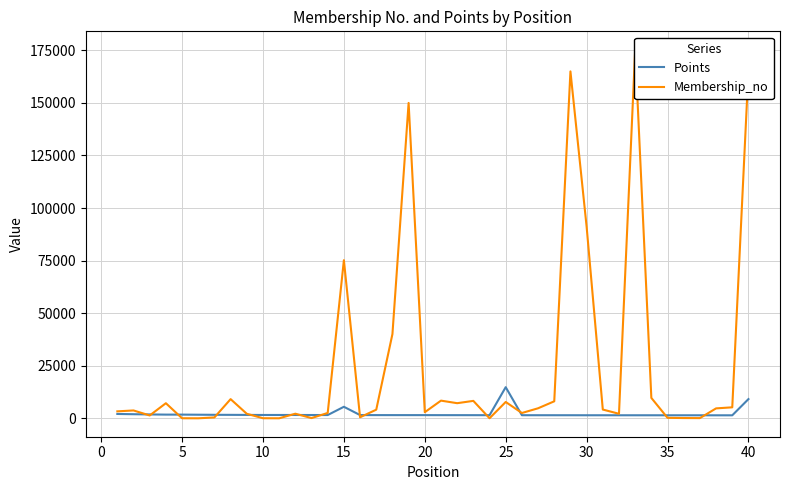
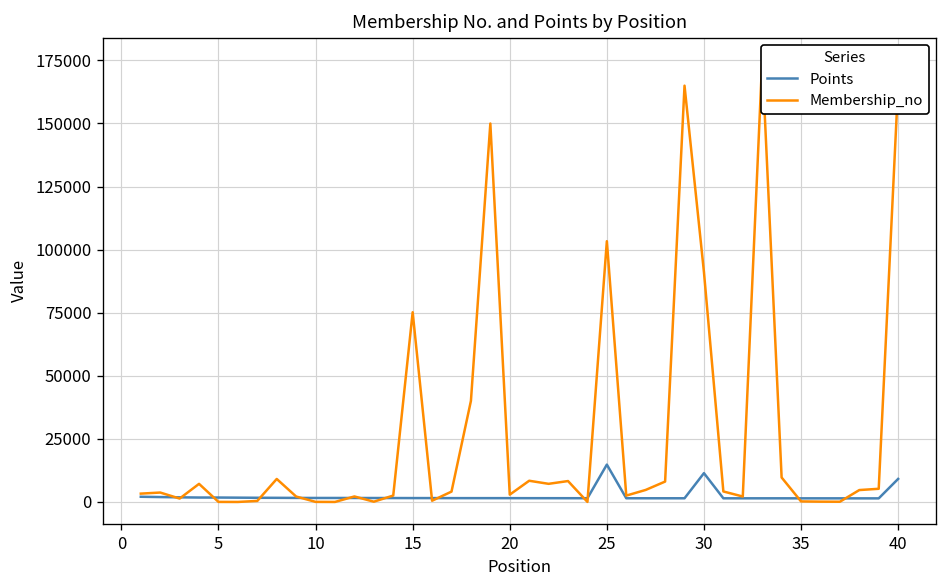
  {
    "Points": {
      "5": 2000,
      "10": 2000,
-     "15": 5000,
+     "15": 2000,
      "20": 2000,
      "25": 15000,
-     "30": 1000,
+     "30": 11000,
      "40": 9000
    },
    "Membership_no": {
      "5": 0,
      "10": 0,
      "15": 75000,
      "20": 3000,
-     "25": 8000,
+     "25": 103000,
      "30": 91000
    }
  }
